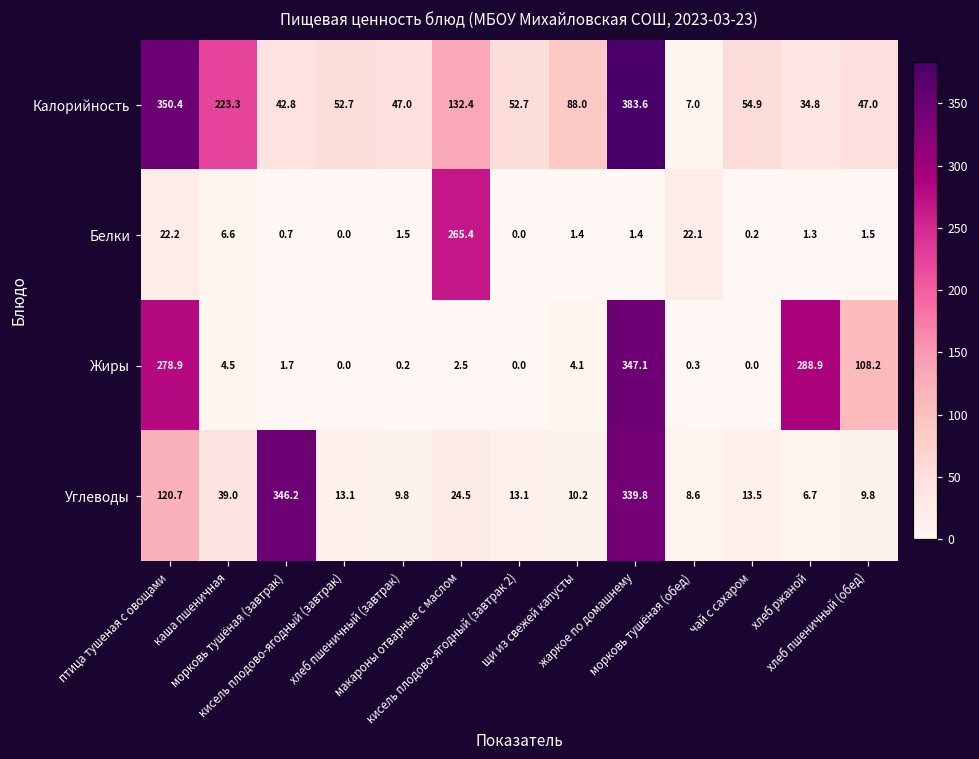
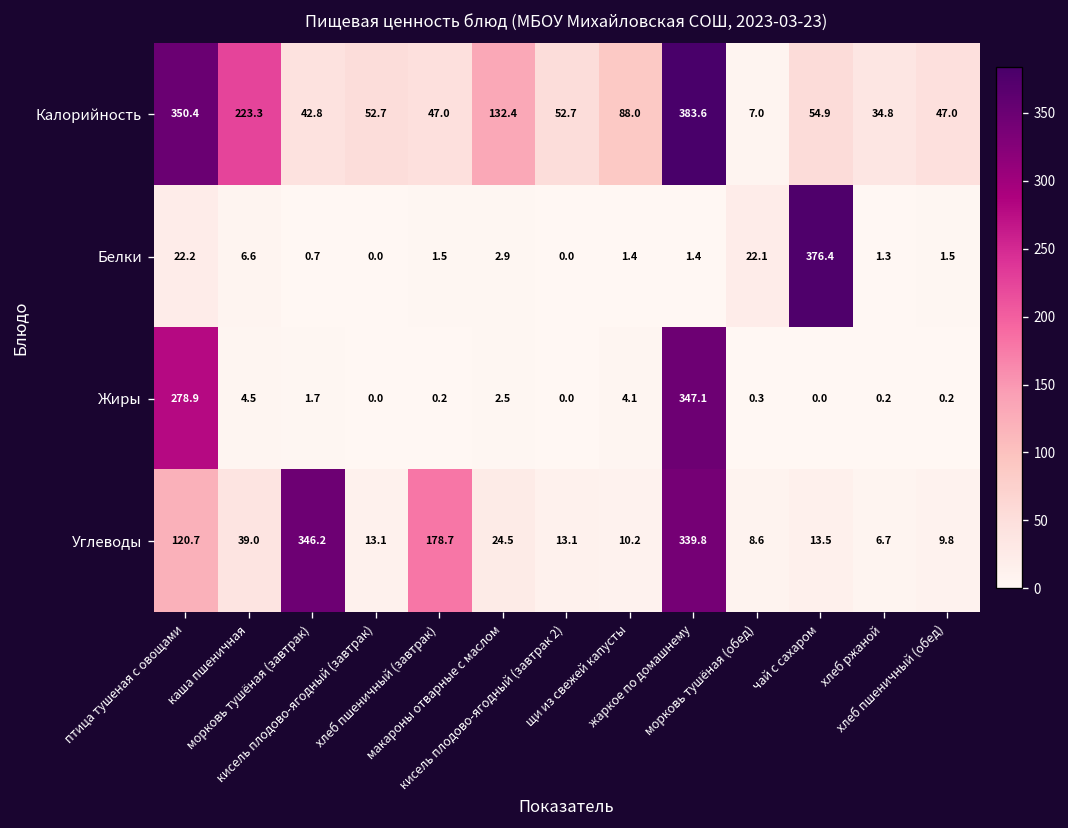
  {
    "Калорийность": {
      "птица тушеная с овощами": 350.4,
      "каша пшеничная": 223.3,
      "морковь тушёная (завтрак)": 42.8,
      "кисель плодово-ягодный (завтрак)": 52.7,
      "хлеб пшеничный (завтрак)": 47.0,
      "макароны отварные с маслом": 132.4,
      "кисель плодово-ягодный (завтрак 2)": 52.7,
      "щи из свежей капусты": 88.0,
      "жаркое по домашнему": 383.6,
      "морковь тушёная (обед)": 7.0,
      "чай с сахаром": 54.9,
      "хлеб ржаной": 34.8,
      "хлеб пшеничный (обед)": 47.0
    },
    "Белки": {
      "птица тушеная с овощами": 22.2,
      "каша пшеничная": 6.6,
      "морковь тушёная (завтрак)": 0.7,
      "кисель плодово-ягодный (завтрак)": 0.0,
      "хлеб пшеничный (завтрак)": 1.5,
-     "макароны отварные с маслом": 265.4,
+     "макароны отварные с маслом": 2.9,
      "кисель плодово-ягодный (завтрак 2)": 0.0,
      "щи из свежей капусты": 1.4,
      "жаркое по домашнему": 1.4,
      "морковь тушёная (обед)": 22.1,
-     "чай с сахаром": 0.2,
+     "чай с сахаром": 376.4,
      "хлеб ржаной": 1.3,
      "хлеб пшеничный (обед)": 1.5
    },
    "Жиры": {
      "птица тушеная с овощами": 278.9,
      "каша пшеничная": 4.5,
      "морковь тушёная (завтрак)": 1.7,
      "кисель плодово-ягодный (завтрак)": 0.0,
      "хлеб пшеничный (завтрак)": 0.2,
      "макароны отварные с маслом": 2.5,
      "кисель плодово-ягодный (завтрак 2)": 0.0,
      "щи из свежей капусты": 4.1,
      "жаркое по домашнему": 347.1,
      "морковь тушёная (обед)": 0.3,
      "чай с сахаром": 0.0,
-     "хлеб ржаной": 288.9,
-     "хлеб пшеничный (обед)": 108.2
+     "хлеб ржаной": 0.2,
+     "хлеб пшеничный (обед)": 0.2
    },
    "Углеводы": {
      "птица тушеная с овощами": 120.7,
      "каша пшеничная": 39.0,
      "морковь тушёная (завтрак)": 346.2,
      "кисель плодово-ягодный (завтрак)": 13.1,
-     "хлеб пшеничный (завтрак)": 9.8,
+     "хлеб пшеничный (завтрак)": 178.7,
      "макароны отварные с маслом": 24.5,
      "кисель плодово-ягодный (завтрак 2)": 13.1,
      "щи из свежей капусты": 10.2,
      "жаркое по домашнему": 339.8,
      "морковь тушёная (обед)": 8.6,
      "чай с сахаром": 13.5,
      "хлеб ржаной": 6.7,
      "хлеб пшеничный (обед)": 9.8
    }
  }
